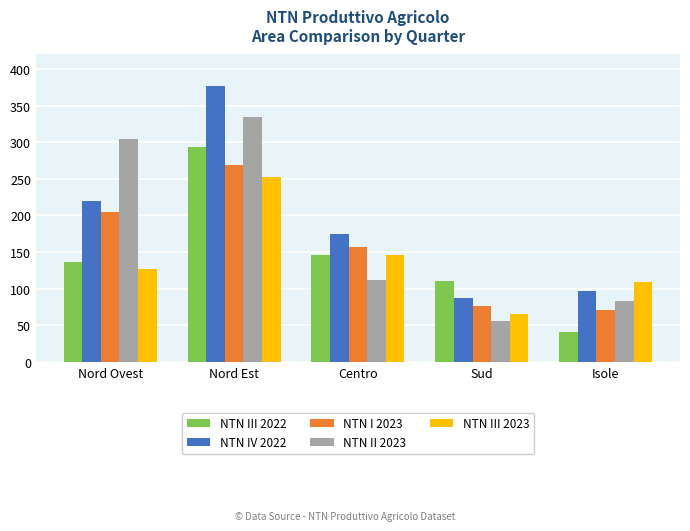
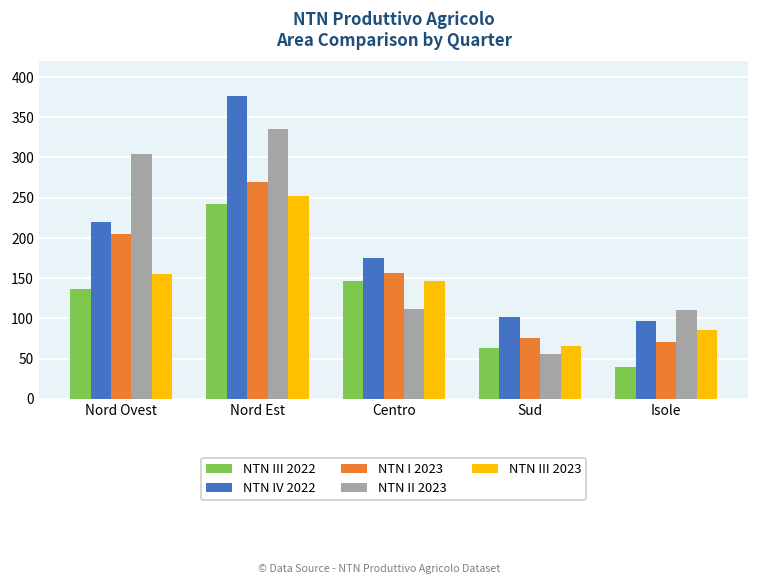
  {
    "NTN III 2022": {
      "Nord Ovest": 140,
-     "Nord Est": 290,
+     "Nord Est": 240,
      "Centro": 150,
-     "Sud": 110,
+     "Sud": 60,
      "Isole": 40
    },
    "NTN IV 2022": {
      "Nord Ovest": 220,
      "Nord Est": 380,
      "Centro": 170,
-     "Sud": 90,
+     "Sud": 100,
      "Isole": 100
    },
    "NTN I 2023": {
      "Nord Ovest": 200,
      "Nord Est": 270,
      "Centro": 160,
      "Sud": 80,
      "Isole": 70
    },
    "NTN II 2023": {
      "Nord Ovest": 300,
      "Nord Est": 330,
      "Centro": 110,
      "Sud": 60,
-     "Isole": 80
+     "Isole": 110
    },
    "NTN III 2023": {
-     "Nord Ovest": 130,
+     "Nord Ovest": 150,
      "Nord Est": 250,
      "Centro": 150,
      "Sud": 70,
-     "Isole": 110
+     "Isole": 90
    }
  }
